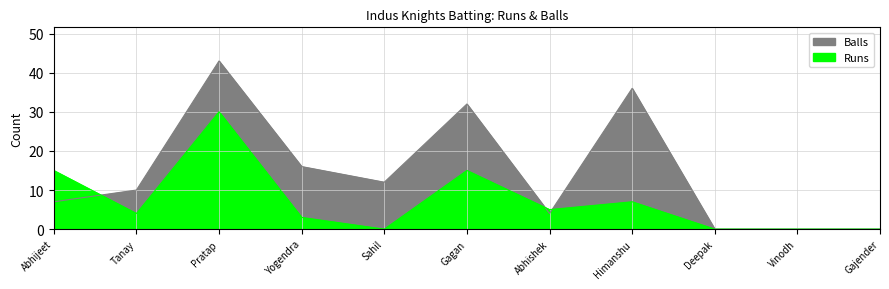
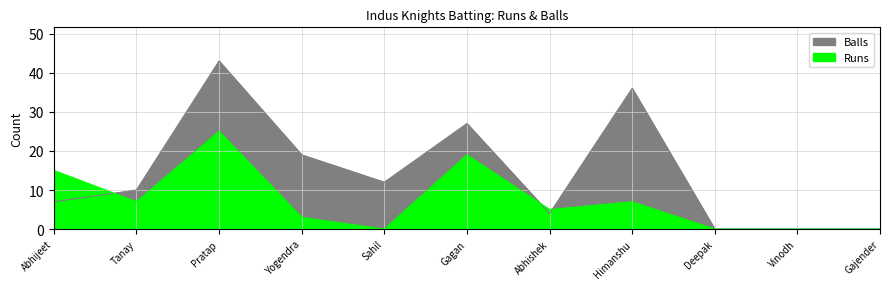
  {
    "Balls": {
      "Abhijeet": 7,
      "Tanay": 10,
      "Pratap": 43,
-     "Yogendra": 16,
+     "Yogendra": 19,
      "Sahil": 12,
-     "Gagan": 32,
+     "Gagan": 27,
      "Abhishek": 4,
      "Himanshu": 36
    },
    "Runs": {
      "Abhijeet": 15,
-     "Tanay": 4,
-     "Pratap": 30,
+     "Tanay": 7,
+     "Pratap": 25,
      "Yogendra": 3,
      "Sahil": 0,
-     "Gagan": 15,
+     "Gagan": 19,
      "Abhishek": 5,
      "Himanshu": 7
    }
  }
